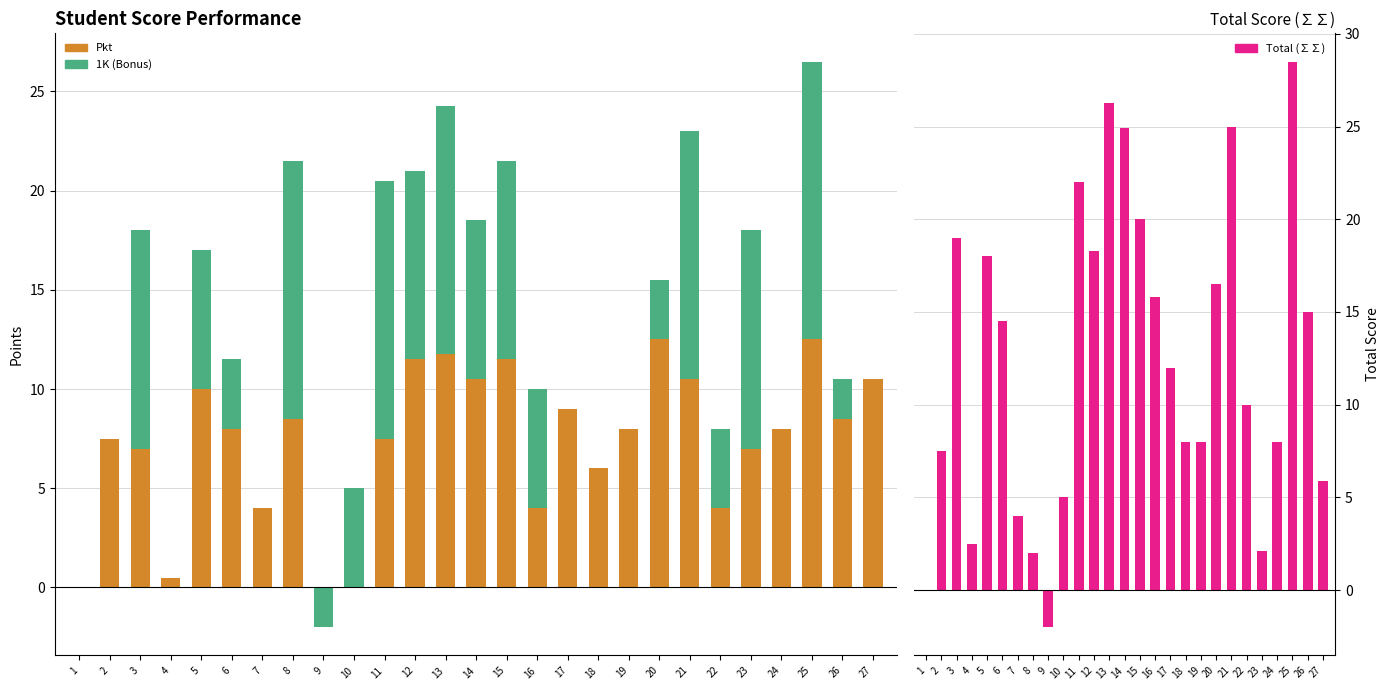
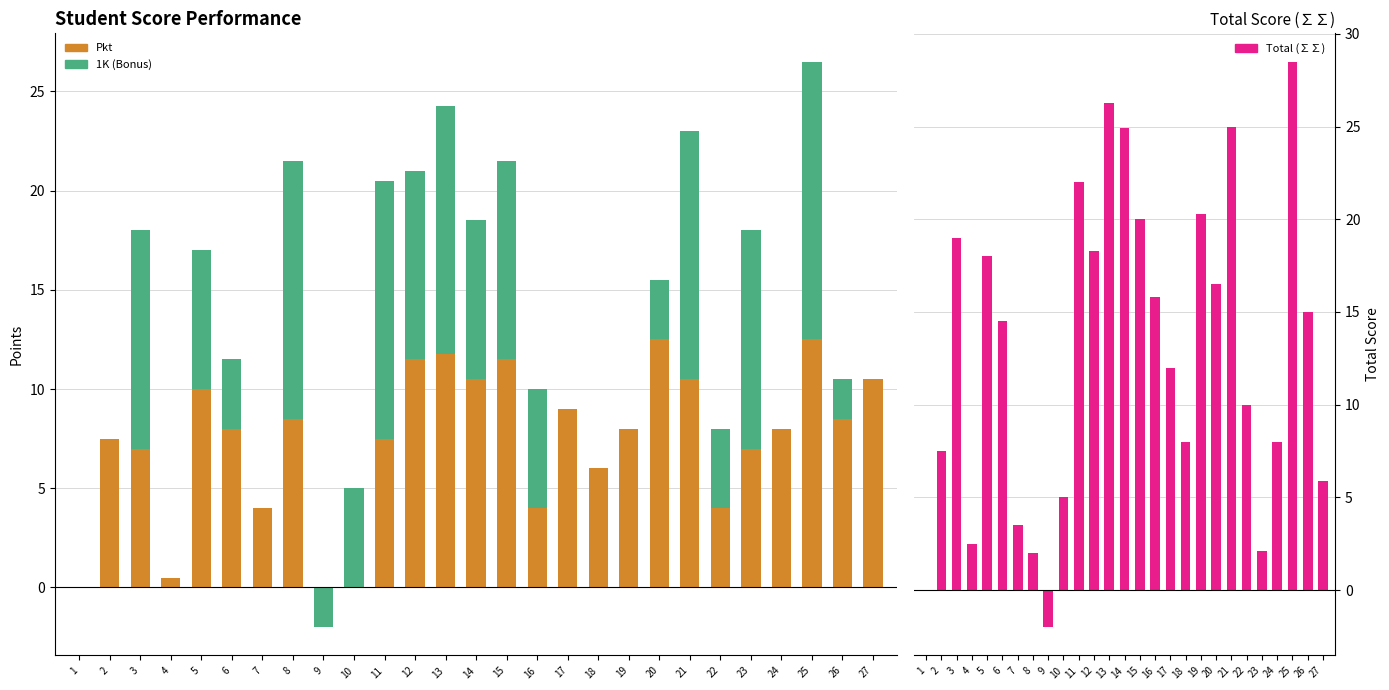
  {
    "Total Score (∑∑)": {
      "1": 0.0,
      "2": 7.5,
      "3": 19.0,
      "4": 2.5,
      "5": 18.0,
      "6": 14.5,
-     "7": 4.0,
+     "7": 3.5,
      "8": 2.0,
      "9": -2.0,
      "10": 5.0,
      "11": 22.0,
      "12": 18.3,
      "13": 26.3,
      "14": 24.9,
      "15": 20.0,
      "16": 15.8,
      "17": 12.0,
      "18": 8.0,
-     "19": 8.0,
+     "19": 20.3,
      "20": 16.5,
      "21": 25.0,
      "22": 10.0,
      "23": 2.1,
      "24": 8.0,
      "25": 28.5,
      "26": 15.0,
      "27": 5.9
    }
  }
